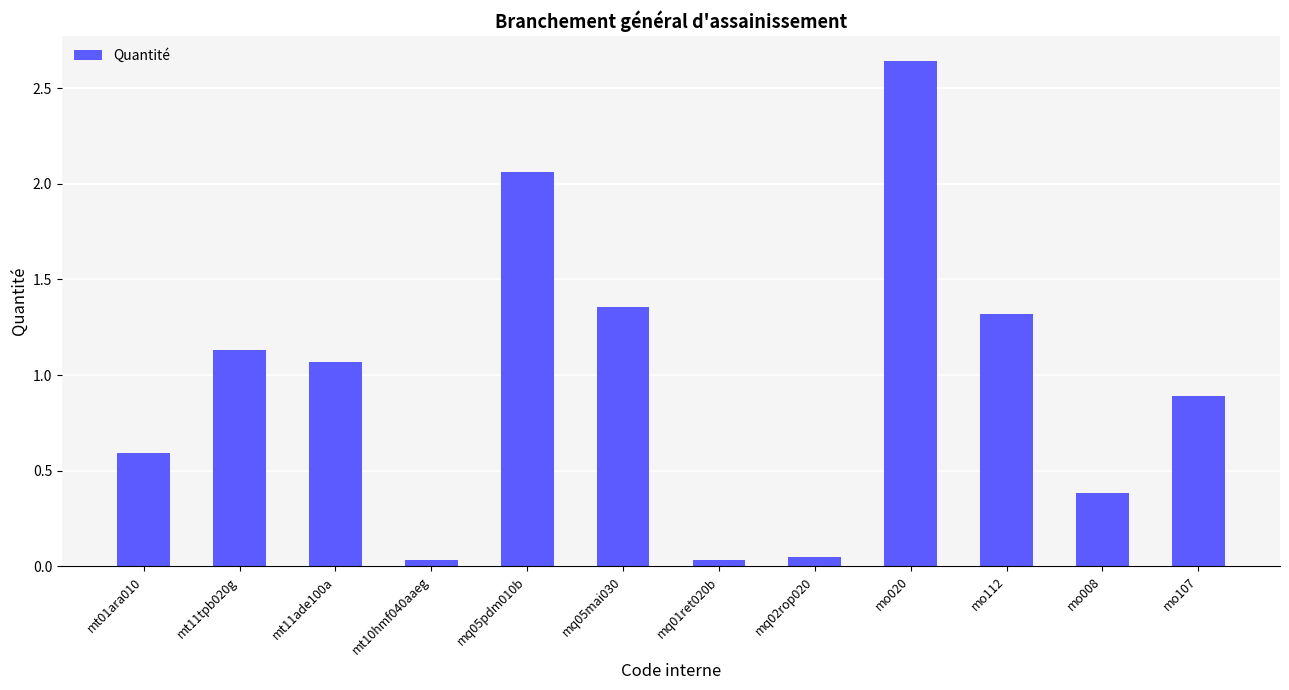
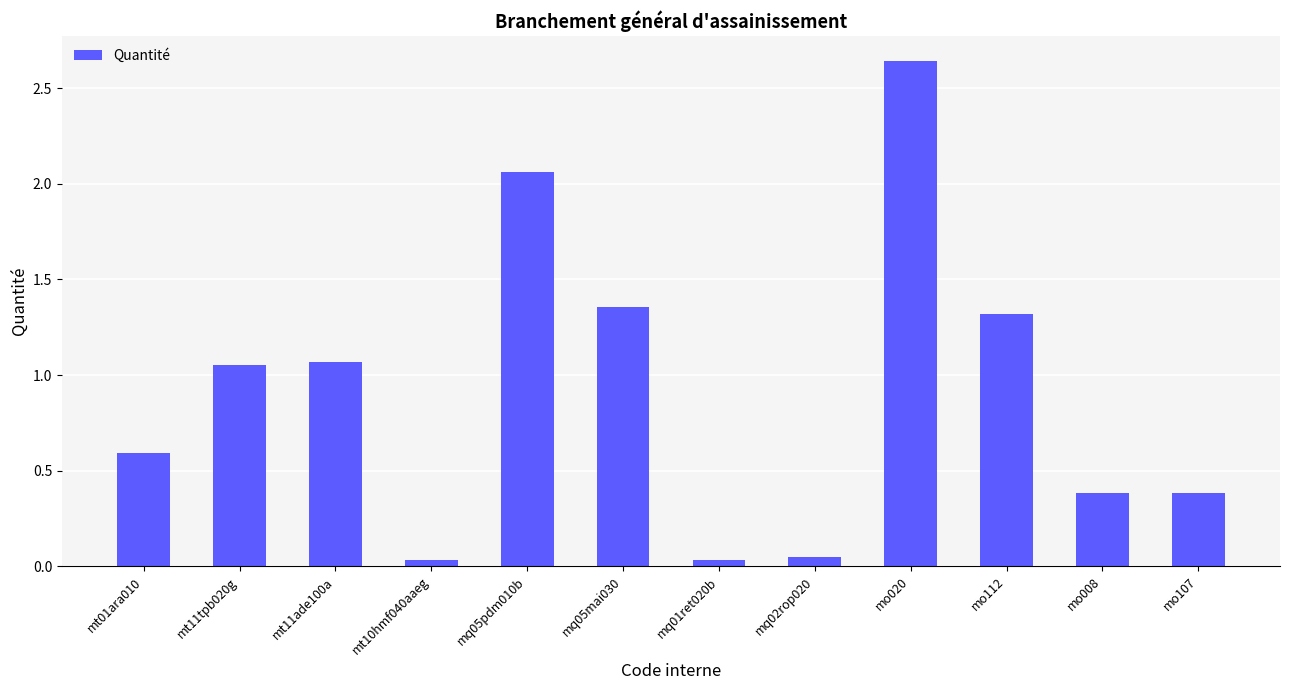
  {
    "mt01ara010": 0.59,
-   "mt11tpb020g": 1.13,
+   "mt11tpb020g": 1.05,
    "mt11ade100a": 1.07,
    "mt10hmf040aaeg": 0.03,
    "mq05pdm010b": 2.06,
    "mq05mai030": 1.36,
    "mq01ret020b": 0.03,
    "mq02rop020": 0.05,
    "mo020": 2.64,
    "mo112": 1.32,
    "mo008": 0.38,
-   "mo107": 0.89
+   "mo107": 0.38
  }
